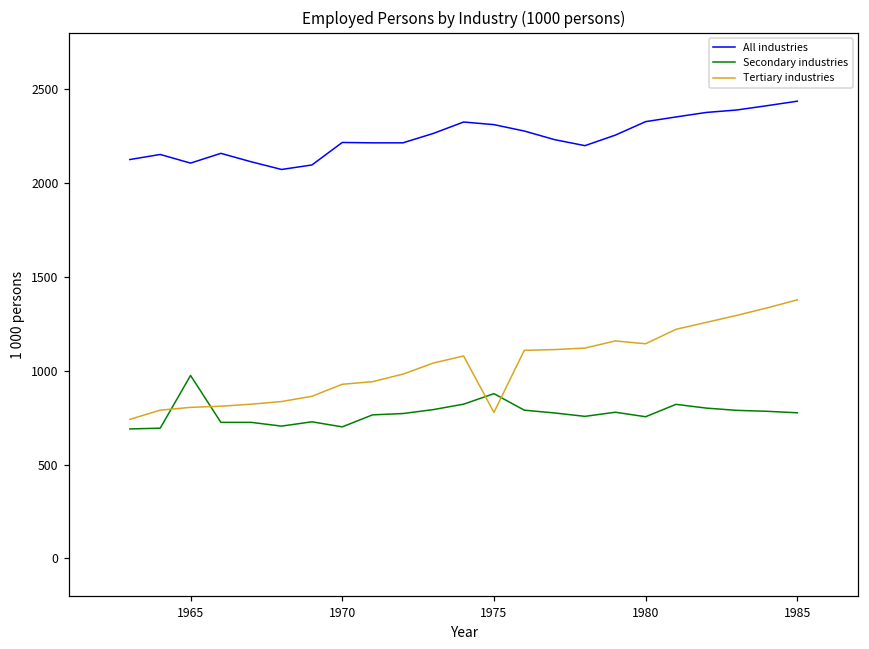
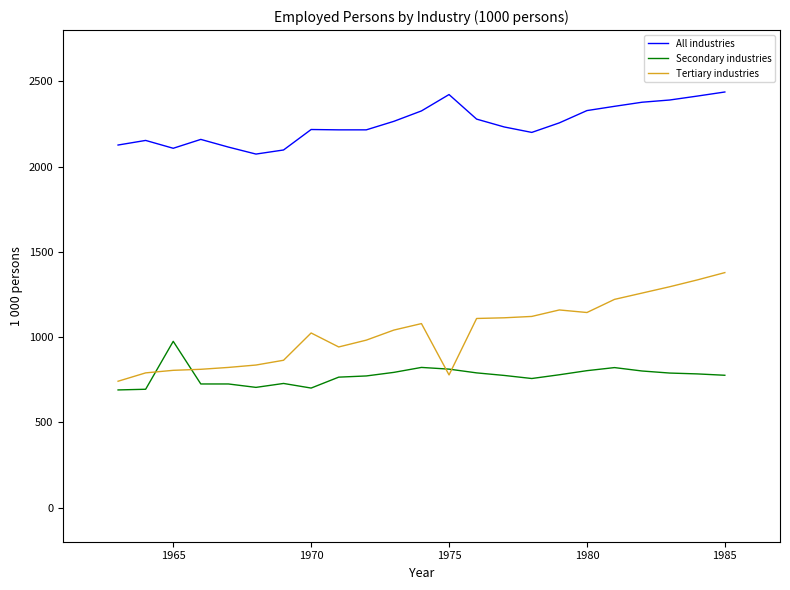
  {
    "All industries": {
      "1965": 2110,
      "1970": 2220,
-     "1975": 2310,
+     "1975": 2420,
      "1980": 2330,
      "1985": 2440
    },
    "Secondary industries": {
      "1965": 980,
      "1970": 700,
-     "1975": 880,
-     "1980": 760,
+     "1975": 810,
+     "1980": 800,
      "1985": 780
    },
    "Tertiary industries": {
      "1965": 810,
-     "1970": 930,
+     "1970": 1020,
      "1975": 780,
      "1980": 1140,
      "1985": 1380
    }
  }
